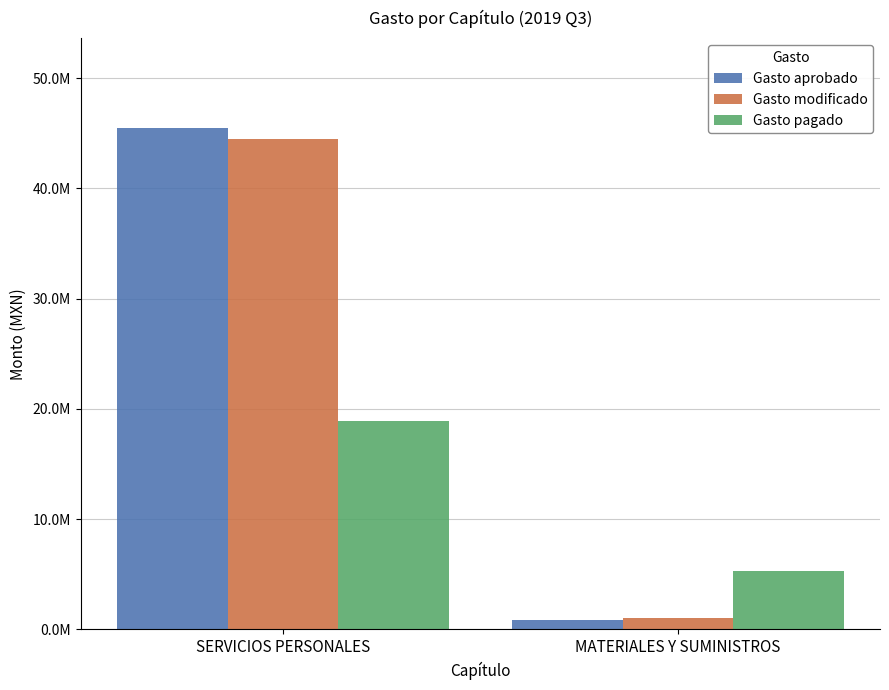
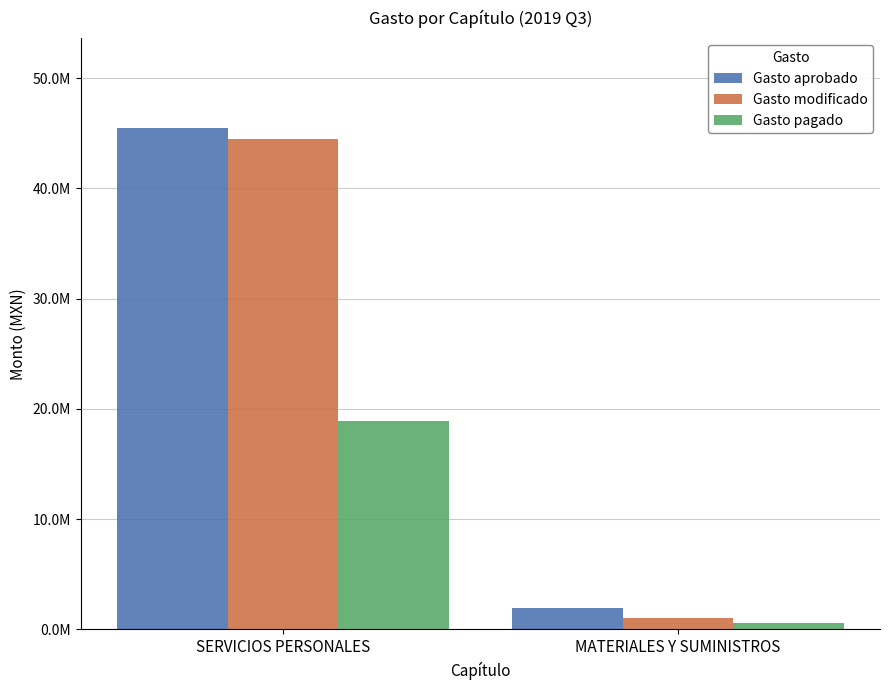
  {
    "Gasto aprobado": {
      "SERVICIOS PERSONALES": 45400000,
-     "MATERIALES Y SUMINISTROS": 800000
+     "MATERIALES Y SUMINISTROS": 1900000
    },
    "Gasto modificado": {
      "SERVICIOS PERSONALES": 44500000,
      "MATERIALES Y SUMINISTROS": 1000000
    },
    "Gasto pagado": {
      "SERVICIOS PERSONALES": 18900000,
-     "MATERIALES Y SUMINISTROS": 5300000
+     "MATERIALES Y SUMINISTROS": 600000
    }
  }
